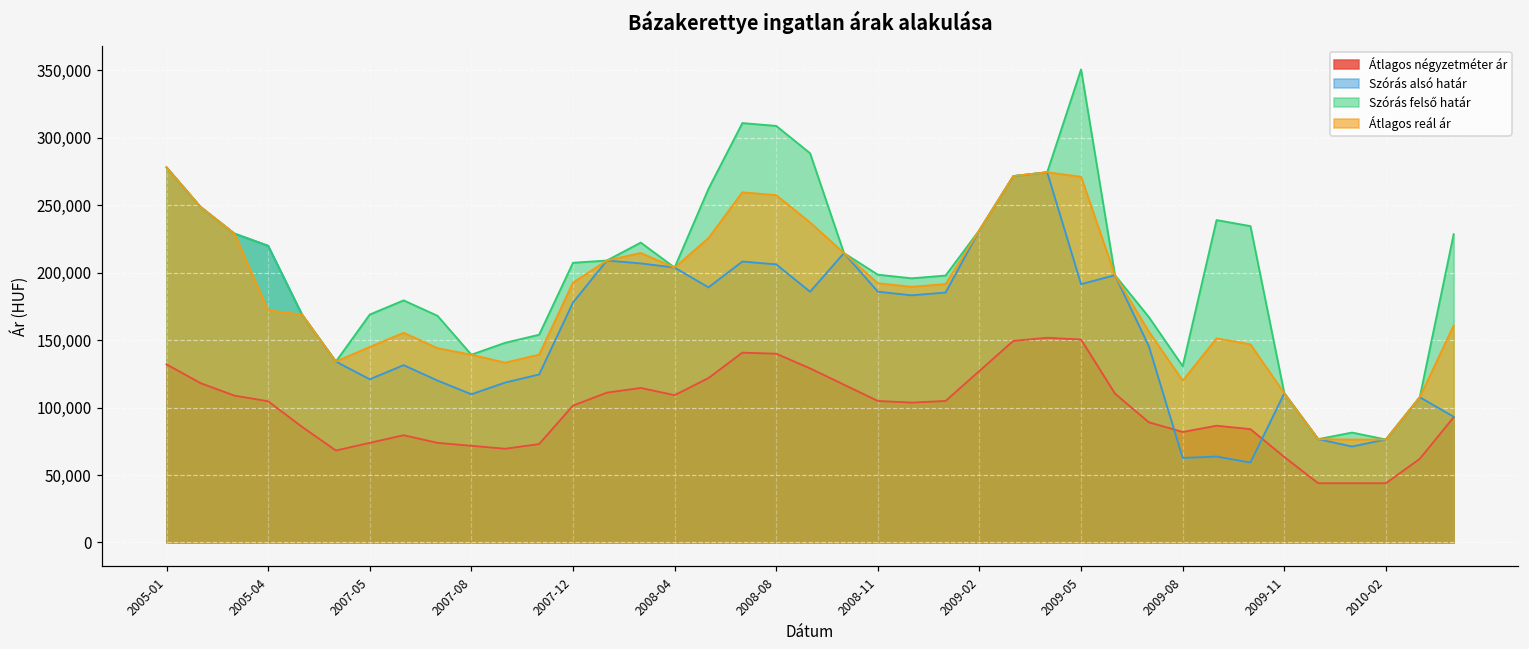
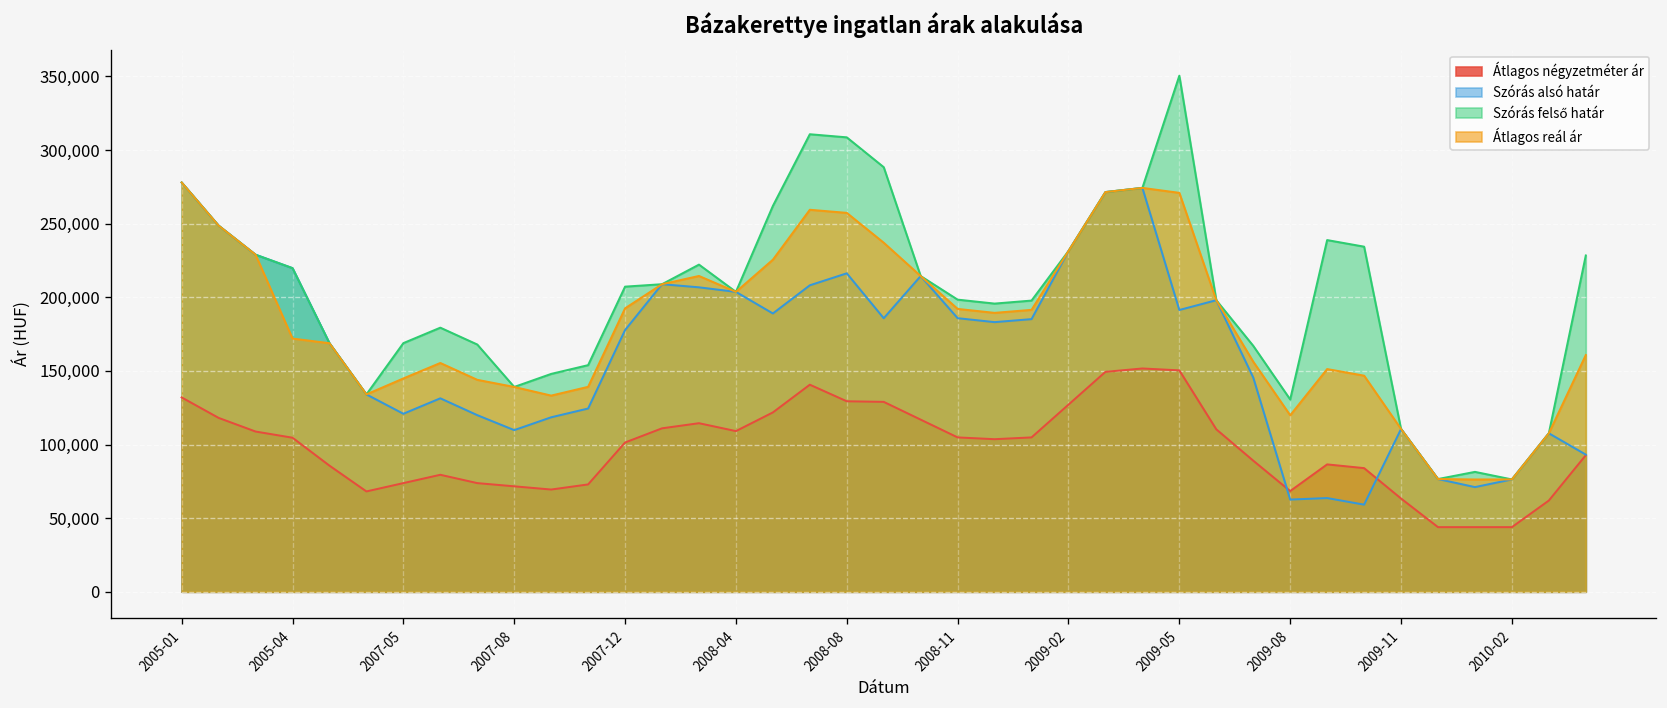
  {
    "Átlagos négyzetméter ár": {
      "2005-01": "132,000",
      "2005-04": "105,000",
      "2007-05": "74,000",
      "2007-08": "72,000",
      "2007-12": "101,000",
      "2008-04": "109,000",
-     "2008-08": "140,000",
+     "2008-08": "129,000",
      "2008-11": "105,000",
      "2009-02": "127,000",
      "2009-05": "150,000",
-     "2009-08": "82,000",
+     "2009-08": "68,000",
      "2009-11": "63,000",
      "2010-02": "44,000"
    },
    "Szórás alsó határ": {
      "2007-05": "121,000",
      "2007-08": "110,000",
      "2007-12": "178,000",
-     "2008-08": "206,000",
+     "2008-08": "216,000",
      "2008-11": "186,000",
      "2009-05": "191,000",
      "2009-08": "63,000"
    },
    "Szórás felső határ": {
      "2007-05": "169,000",
      "2007-12": "207,000",
      "2008-08": "309,000",
      "2008-11": "198,000",
      "2009-05": "351,000",
      "2009-08": "131,000"
    },
    "Átlagos reál ár": {
      "2005-04": "172,000",
      "2007-05": "145,000",
      "2007-12": "193,000",
      "2008-08": "257,000",
      "2008-11": "192,000",
      "2009-05": "271,000",
      "2009-08": "120,000"
    }
  }
